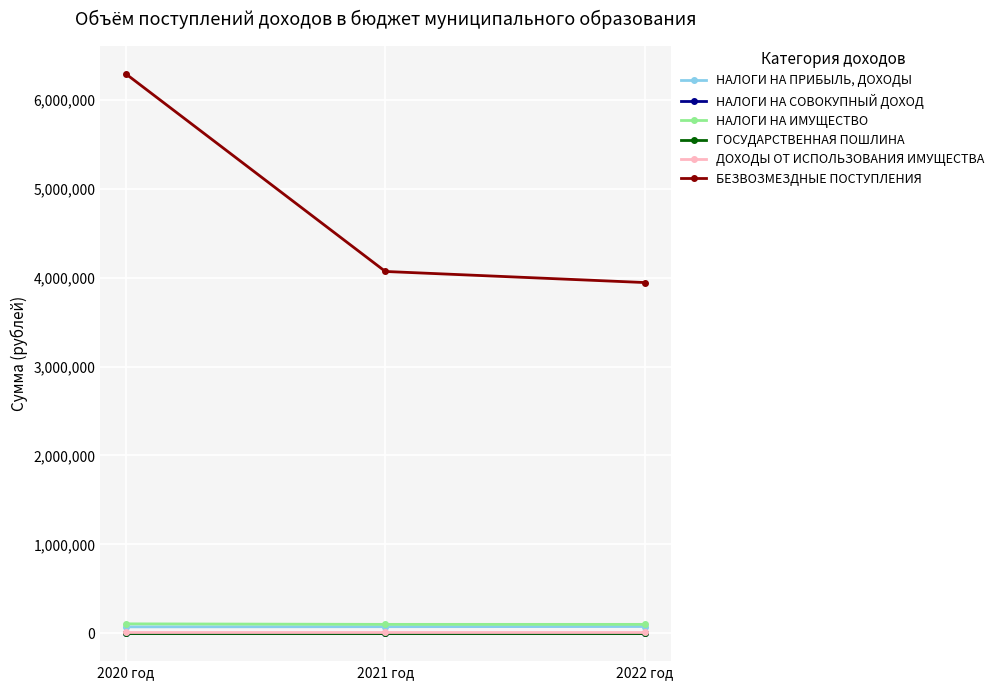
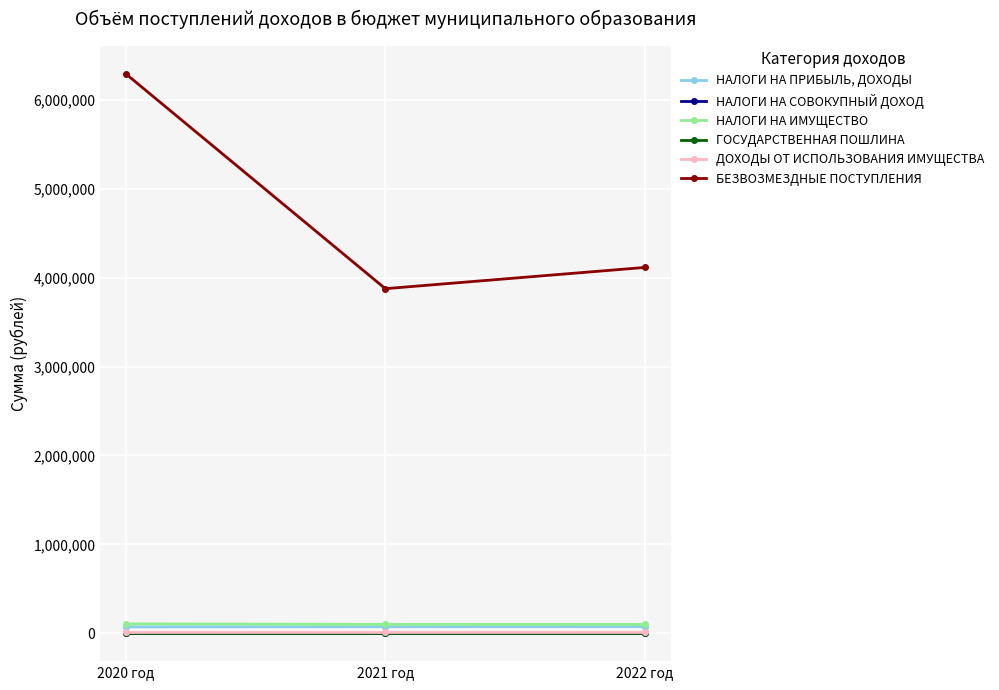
  {
    "НАЛОГИ НА ПРИБЫЛЬ, ДОХОДЫ": {
      "2020 год": "100,000"
    },
    "НАЛОГИ НА ИМУЩЕСТВО": {
      "2020 год": "100,000"
    },
    "БЕЗВОЗМЕЗДНЫЕ ПОСТУПЛЕНИЯ": {
      "2020 год": "6,300,000",
-     "2021 год": "4,100,000",
-     "2022 год": "3,900,000"
+     "2021 год": "3,900,000",
+     "2022 год": "4,100,000"
    }
  }
